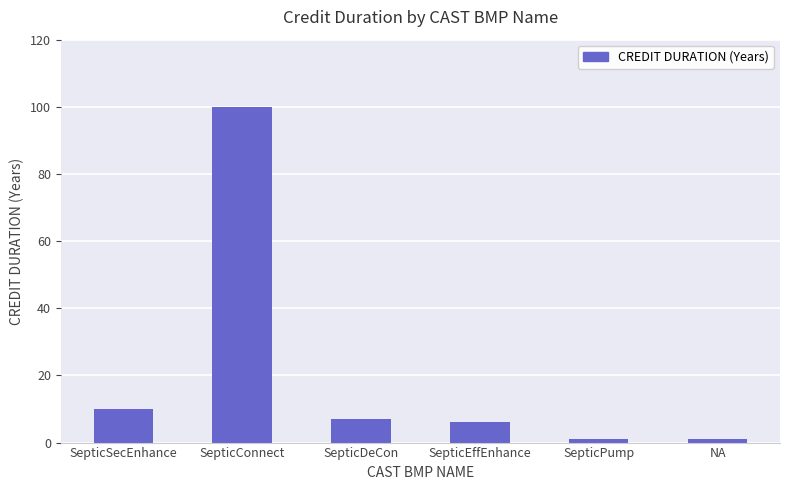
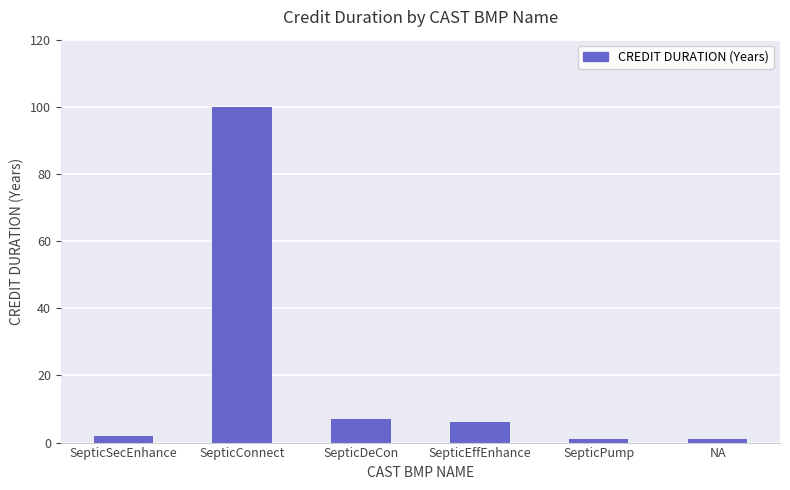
  {
-   "SepticSecEnhance": 10,
+   "SepticSecEnhance": 2,
    "SepticConnect": 100,
    "SepticDeCon": 7,
    "SepticEffEnhance": 6,
    "SepticPump": 1,
    "NA": 1
  }
